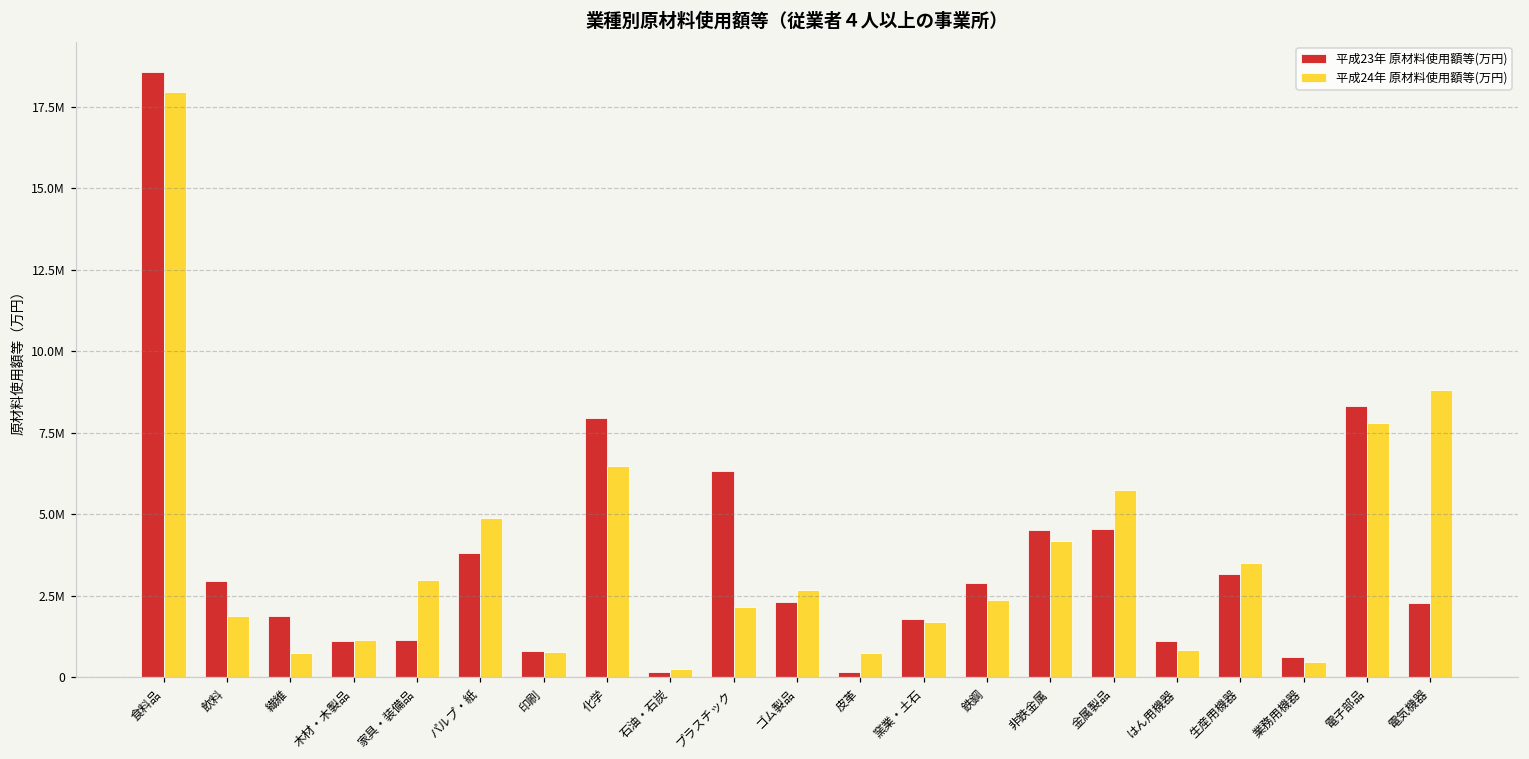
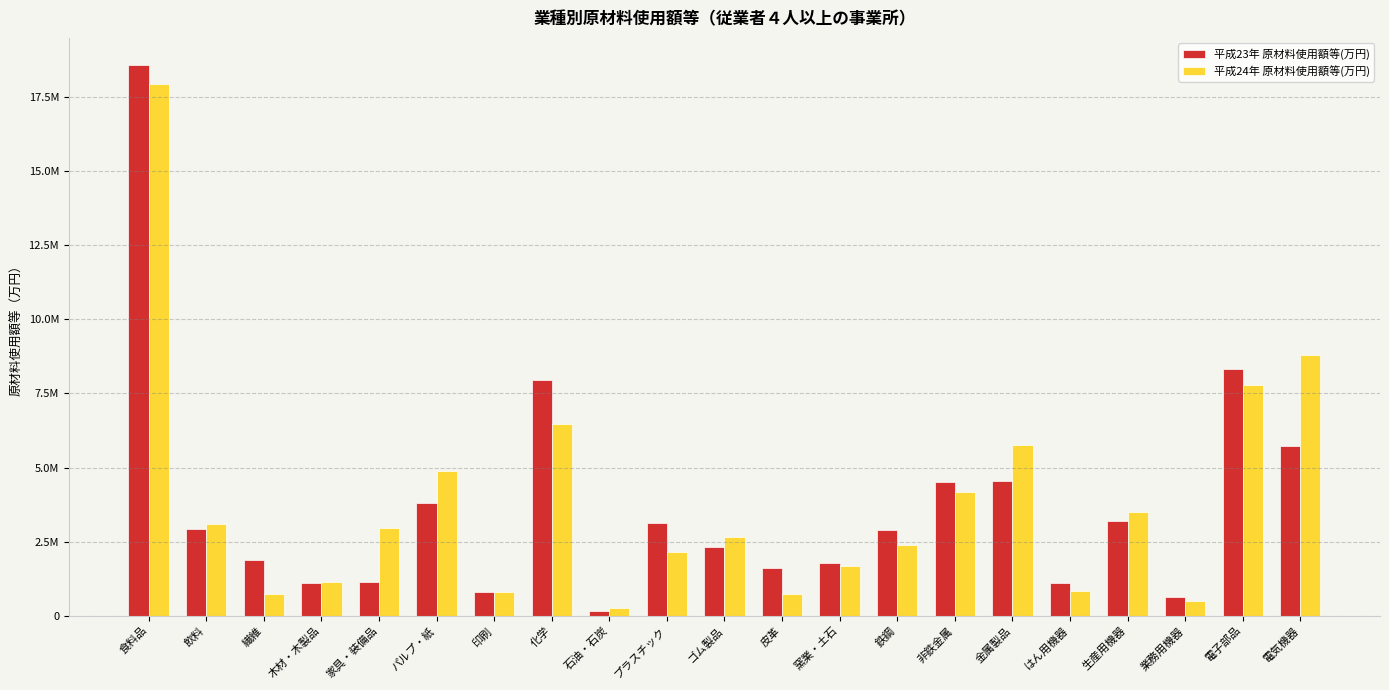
  {
    "平成23年 原材料使用額等(万円)": {
      "食料品": 18600000,
      "飲料": 2900000,
      "繊維": 1900000,
      "木材・木製品": 1100000,
      "家具・装備品": 1100000,
      "パルプ・紙": 3800000,
      "印刷": 800000,
      "化学": 8000000,
      "石油・石炭": 200000,
-     "プラスチック": 6300000,
+     "プラスチック": 3100000,
      "ゴム製品": 2300000,
-     "皮革": 200000,
+     "皮革": 1600000,
      "窯業・土石": 1800000,
      "鉄鋼": 2900000,
      "非鉄金属": 4500000,
      "金属製品": 4600000,
      "はん用機器": 1100000,
      "生産用機器": 3200000,
      "業務用機器": 600000,
      "電子部品": 8300000,
-     "電気機器": 2300000
+     "電気機器": 5700000
    },
    "平成24年 原材料使用額等(万円)": {
      "食料品": 17900000,
-     "飲料": 1900000,
+     "飲料": 3100000,
      "繊維": 700000,
      "木材・木製品": 1100000,
      "家具・装備品": 3000000,
      "パルプ・紙": 4900000,
      "印刷": 800000,
      "化学": 6500000,
      "石油・石炭": 200000,
      "プラスチック": 2200000,
      "ゴム製品": 2700000,
      "皮革": 700000,
      "窯業・土石": 1700000,
      "鉄鋼": 2400000,
      "非鉄金属": 4200000,
      "金属製品": 5700000,
      "はん用機器": 800000,
      "生産用機器": 3500000,
      "業務用機器": 500000,
      "電子部品": 7800000,
      "電気機器": 8800000
    }
  }
